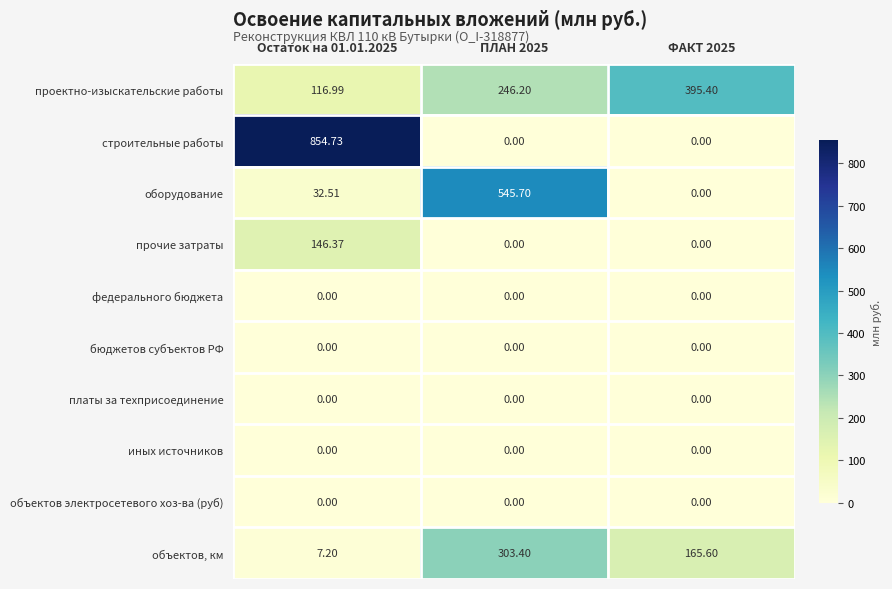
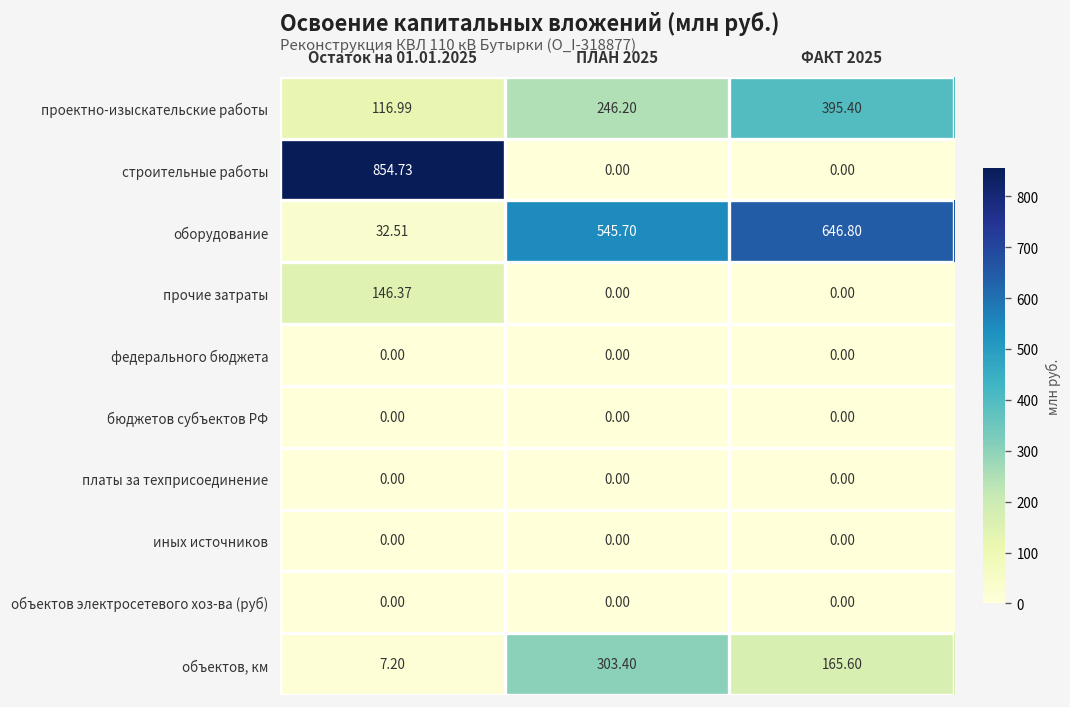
  {
    "проектно-изыскательские работы": {
      "Остаток на 01.01.2025": 116.99,
      "ПЛАН 2025": 246.20,
      "ФАКТ 2025": 395.40
    },
    "строительные работы": {
      "Остаток на 01.01.2025": 854.73,
      "ПЛАН 2025": 0.00,
      "ФАКТ 2025": 0.00
    },
    "оборудование": {
      "Остаток на 01.01.2025": 32.51,
      "ПЛАН 2025": 545.70,
-     "ФАКТ 2025": 0.00
+     "ФАКТ 2025": 646.80
    },
    "прочие затраты": {
      "Остаток на 01.01.2025": 146.37,
      "ПЛАН 2025": 0.00,
      "ФАКТ 2025": 0.00
    },
    "федерального бюджета": {
      "Остаток на 01.01.2025": 0.00,
      "ПЛАН 2025": 0.00,
      "ФАКТ 2025": 0.00
    },
    "бюджетов субъектов РФ": {
      "Остаток на 01.01.2025": 0.00,
      "ПЛАН 2025": 0.00,
      "ФАКТ 2025": 0.00
    },
    "платы за техприсоединение": {
      "Остаток на 01.01.2025": 0.00,
      "ПЛАН 2025": 0.00,
      "ФАКТ 2025": 0.00
    },
    "иных источников": {
      "Остаток на 01.01.2025": 0.00,
      "ПЛАН 2025": 0.00,
      "ФАКТ 2025": 0.00
    },
    "объектов электросетевого хоз-ва (руб)": {
      "Остаток на 01.01.2025": 0.00,
      "ПЛАН 2025": 0.00,
      "ФАКТ 2025": 0.00
    },
    "объектов, км": {
      "Остаток на 01.01.2025": 7.20,
      "ПЛАН 2025": 303.40,
      "ФАКТ 2025": 165.60
    }
  }
